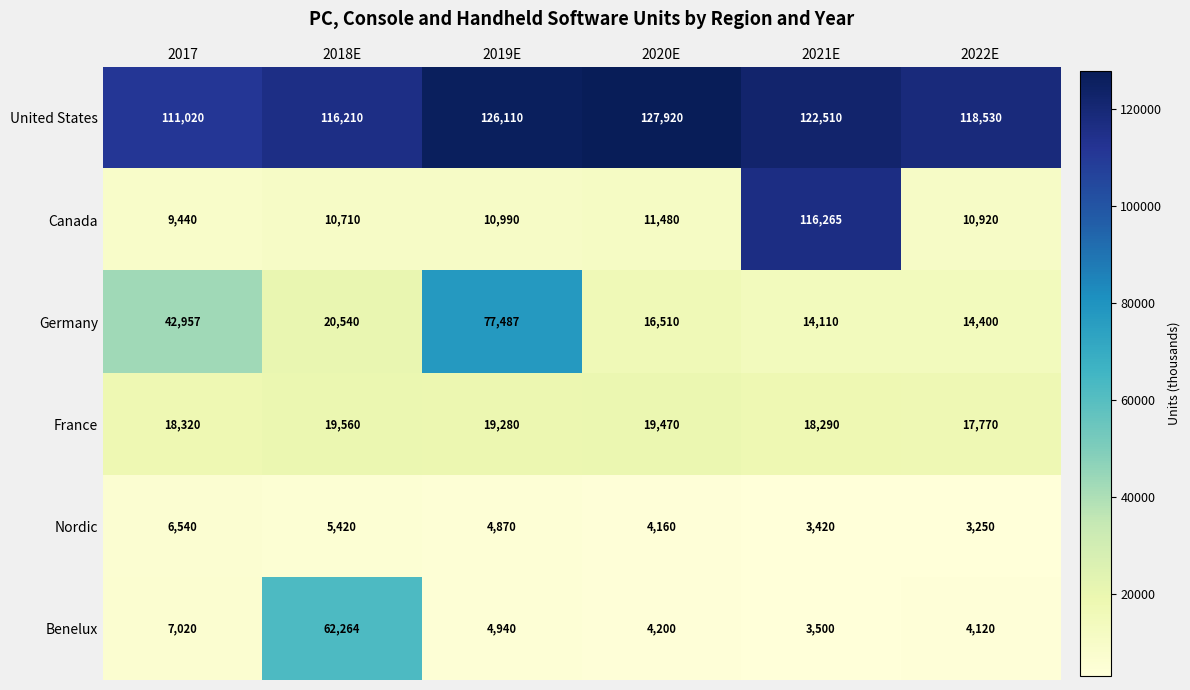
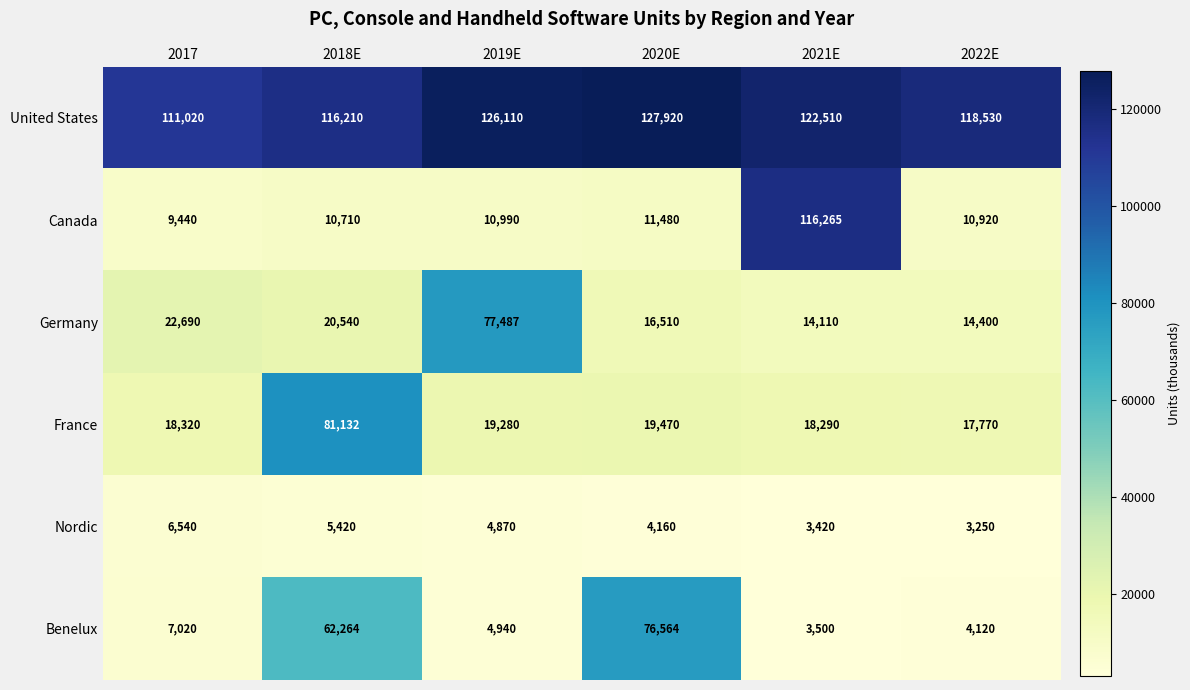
  {
    "United States": {
      "2017": "111,020",
      "2018E": "116,210",
      "2019E": "126,110",
      "2020E": "127,920",
      "2021E": "122,510",
      "2022E": "118,530"
    },
    "Canada": {
      "2017": "9,440",
      "2018E": "10,710",
      "2019E": "10,990",
      "2020E": "11,480",
      "2021E": "116,265",
      "2022E": "10,920"
    },
    "Germany": {
-     "2017": "42,957",
+     "2017": "22,690",
      "2018E": "20,540",
      "2019E": "77,487",
      "2020E": "16,510",
      "2021E": "14,110",
      "2022E": "14,400"
    },
    "France": {
      "2017": "18,320",
-     "2018E": "19,560",
+     "2018E": "81,132",
      "2019E": "19,280",
      "2020E": "19,470",
      "2021E": "18,290",
      "2022E": "17,770"
    },
    "Nordic": {
      "2017": "6,540",
      "2018E": "5,420",
      "2019E": "4,870",
      "2020E": "4,160",
      "2021E": "3,420",
      "2022E": "3,250"
    },
    "Benelux": {
      "2017": "7,020",
      "2018E": "62,264",
      "2019E": "4,940",
-     "2020E": "4,200",
+     "2020E": "76,564",
      "2021E": "3,500",
      "2022E": "4,120"
    }
  }
